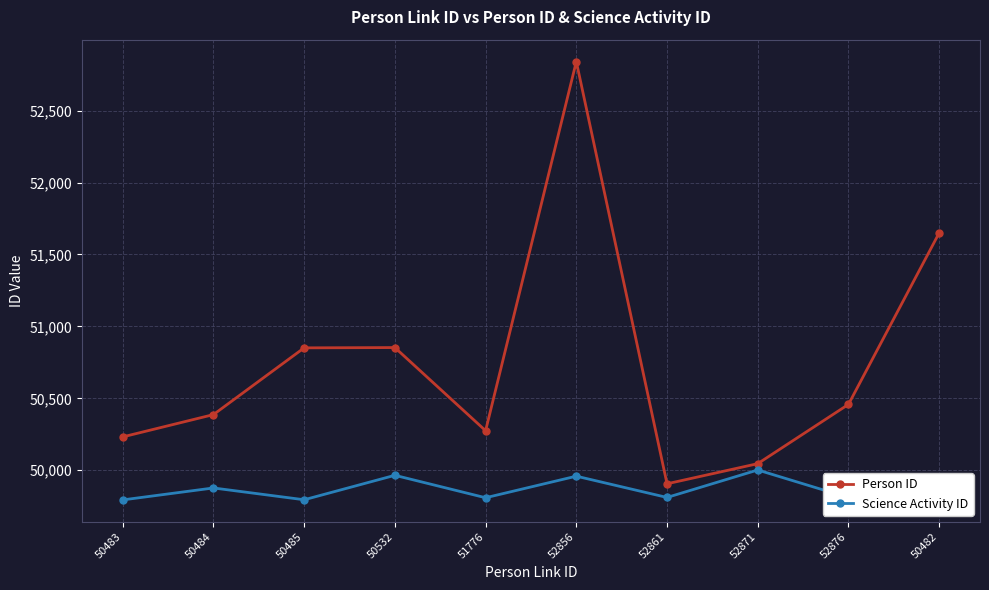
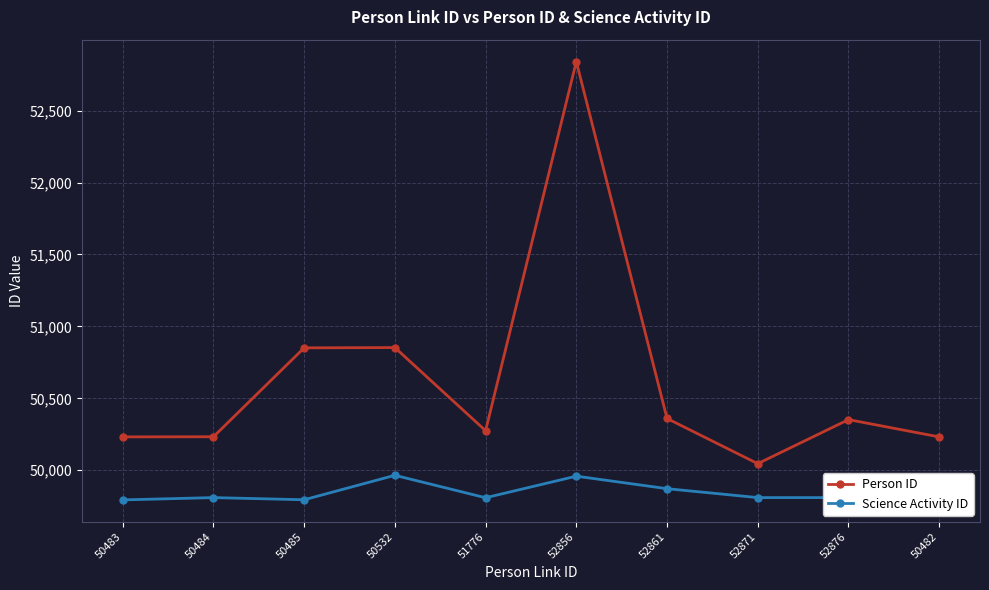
  {
    "Person ID": {
      "50483": "50,230",
-     "50484": "50,390",
+     "50484": "50,230",
      "50485": "50,850",
      "50532": "50,850",
      "51776": "50,280",
      "52856": "52,840",
-     "52861": "49,910",
+     "52861": "50,360",
      "52871": "50,050",
-     "52876": "50,460",
-     "50482": "51,650"
+     "52876": "50,350",
+     "50482": "50,230"
    },
    "Science Activity ID": {
      "50483": "49,790",
-     "50484": "49,880",
+     "50484": "49,810",
      "50485": "49,800",
      "50532": "49,970",
      "51776": "49,810",
      "52856": "49,960",
-     "52861": "49,810",
-     "52871": "50,000"
+     "52861": "49,870",
+     "52871": "49,810"
    }
  }
